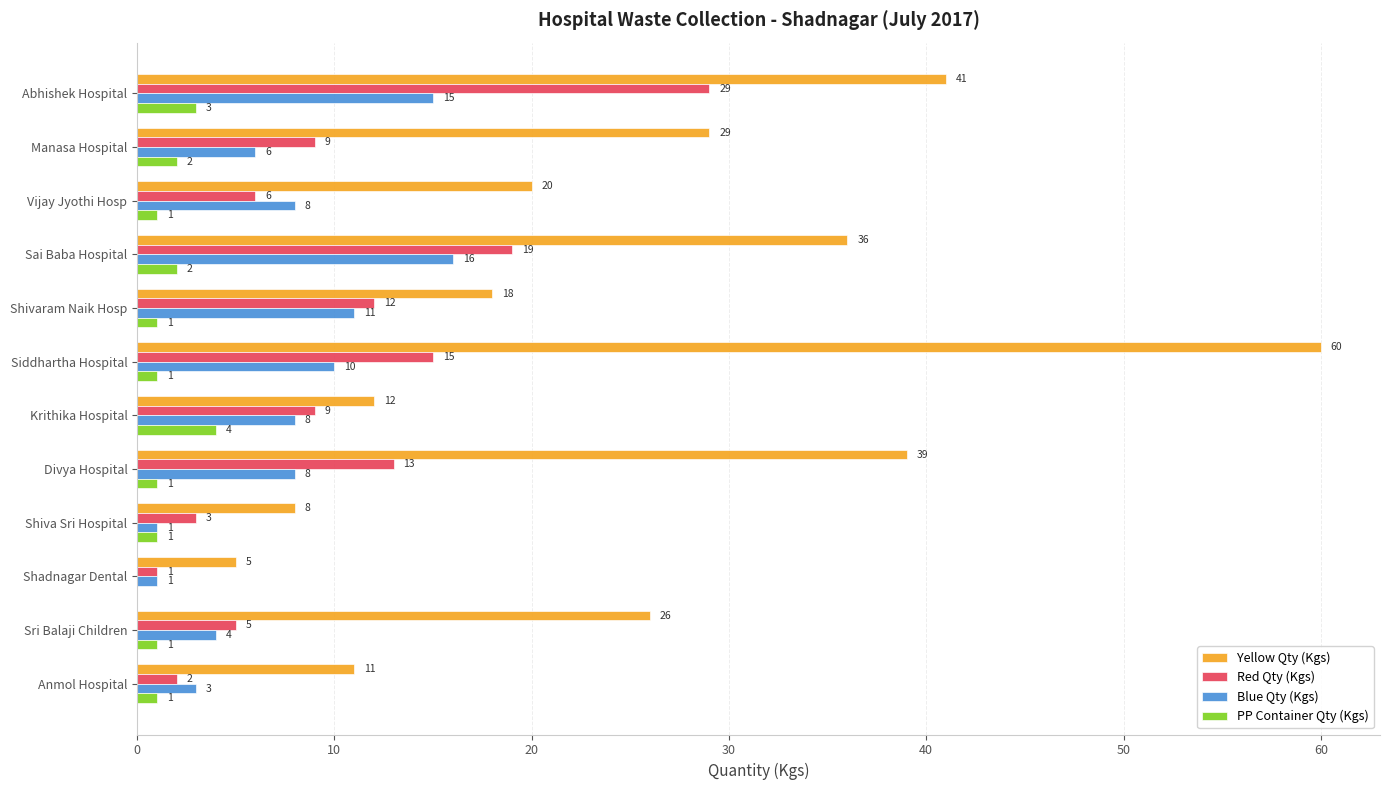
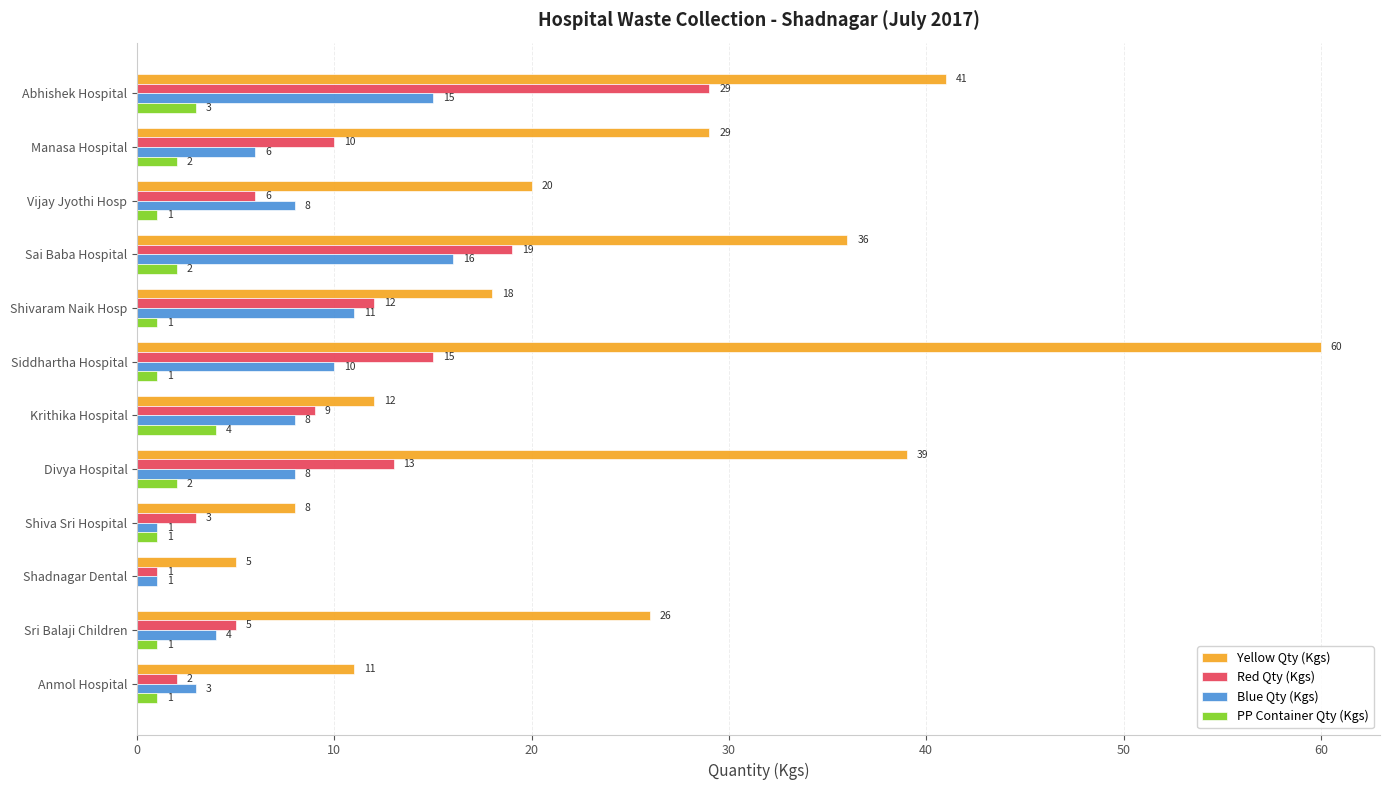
  {
    "Yellow Qty (Kgs)": {
      "Abhishek Hospital": 41,
      "Manasa Hospital": 29,
      "Vijay Jyothi Hosp": 20,
      "Sai Baba Hospital": 36,
      "Shivaram Naik Hosp": 18,
      "Siddhartha Hospital": 60,
      "Krithika Hospital": 12,
      "Divya Hospital": 39,
      "Shiva Sri Hospital": 8,
      "Shadnagar Dental": 5,
      "Sri Balaji Children": 26,
      "Anmol Hospital": 11
    },
    "Red Qty (Kgs)": {
      "Abhishek Hospital": 29,
-     "Manasa Hospital": 9,
+     "Manasa Hospital": 10,
      "Vijay Jyothi Hosp": 6,
      "Sai Baba Hospital": 19,
      "Shivaram Naik Hosp": 12,
      "Siddhartha Hospital": 15,
      "Krithika Hospital": 9,
      "Divya Hospital": 13,
      "Shiva Sri Hospital": 3,
      "Shadnagar Dental": 1,
      "Sri Balaji Children": 5,
      "Anmol Hospital": 2
    },
    "Blue Qty (Kgs)": {
      "Abhishek Hospital": 15,
      "Manasa Hospital": 6,
      "Vijay Jyothi Hosp": 8,
      "Sai Baba Hospital": 16,
      "Shivaram Naik Hosp": 11,
      "Siddhartha Hospital": 10,
      "Krithika Hospital": 8,
      "Divya Hospital": 8,
      "Shiva Sri Hospital": 1,
      "Shadnagar Dental": 1,
      "Sri Balaji Children": 4,
      "Anmol Hospital": 3
    },
    "PP Container Qty (Kgs)": {
      "Abhishek Hospital": 3,
      "Manasa Hospital": 2,
      "Vijay Jyothi Hosp": 1,
      "Sai Baba Hospital": 2,
      "Shivaram Naik Hosp": 1,
      "Siddhartha Hospital": 1,
      "Krithika Hospital": 4,
-     "Divya Hospital": 1,
+     "Divya Hospital": 2,
      "Shiva Sri Hospital": 1,
      "Sri Balaji Children": 1,
      "Anmol Hospital": 1
    }
  }
